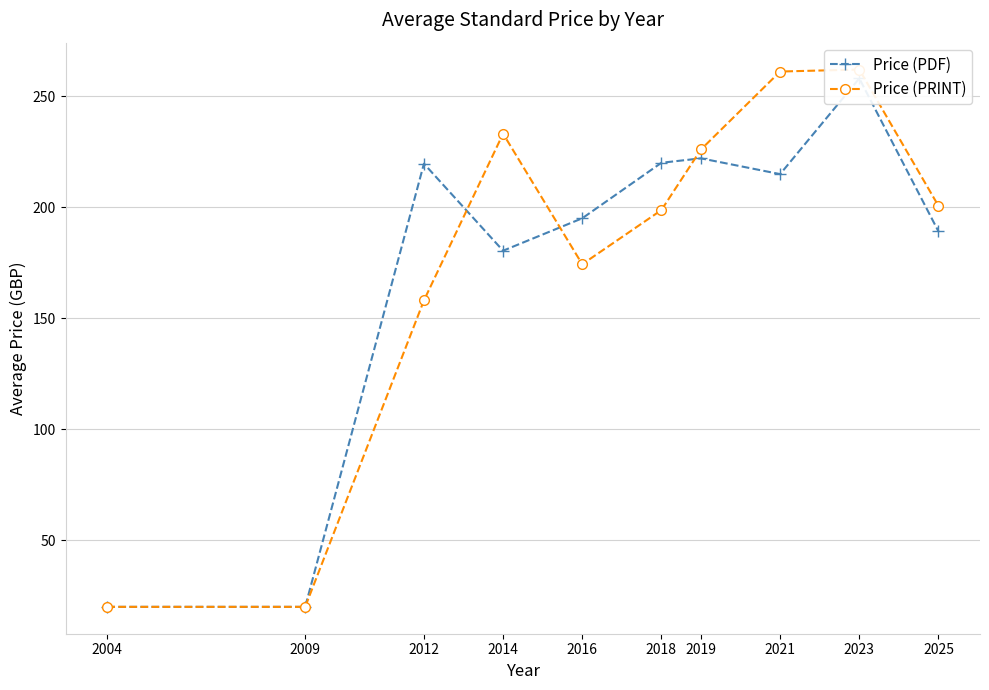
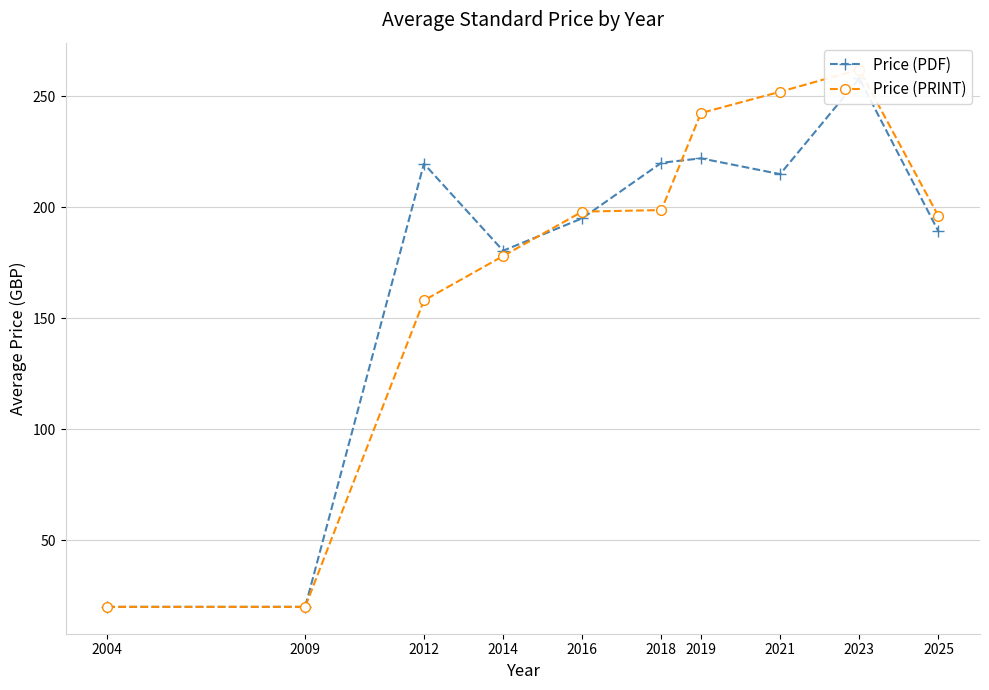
  {
    "Price (PDF)": {
      "2012": 220,
      "2014": 180,
      "2016": 195,
      "2018": 220,
      "2019": 222,
      "2021": 215,
      "2025": 189
    },
    "Price (PRINT)": {
      "2012": 158,
-     "2014": 233,
-     "2016": 174,
+     "2014": 178,
+     "2016": 198,
      "2018": 199,
-     "2019": 226,
-     "2021": 261,
-     "2025": 201
+     "2019": 242,
+     "2021": 252,
+     "2025": 196
    }
  }
